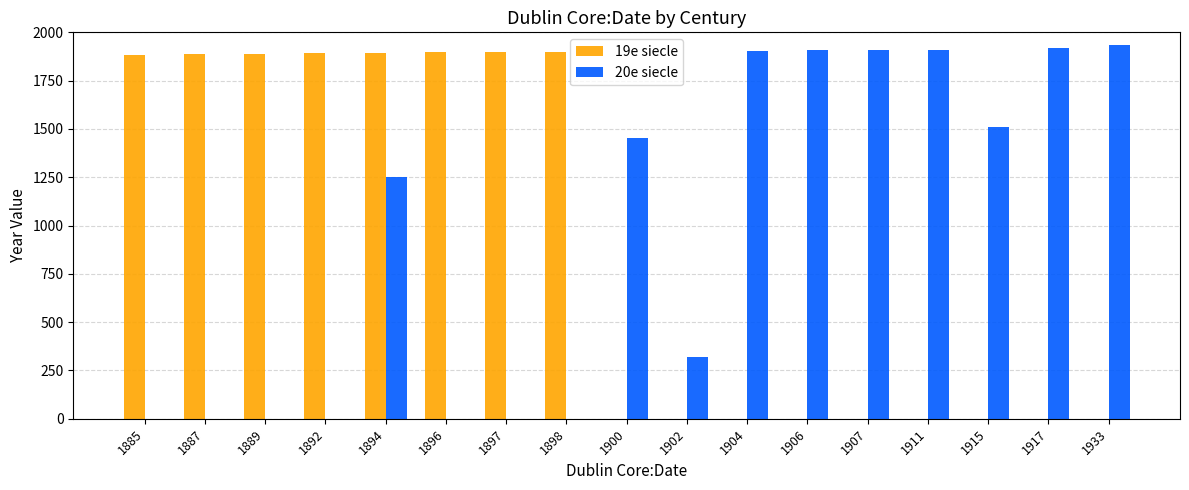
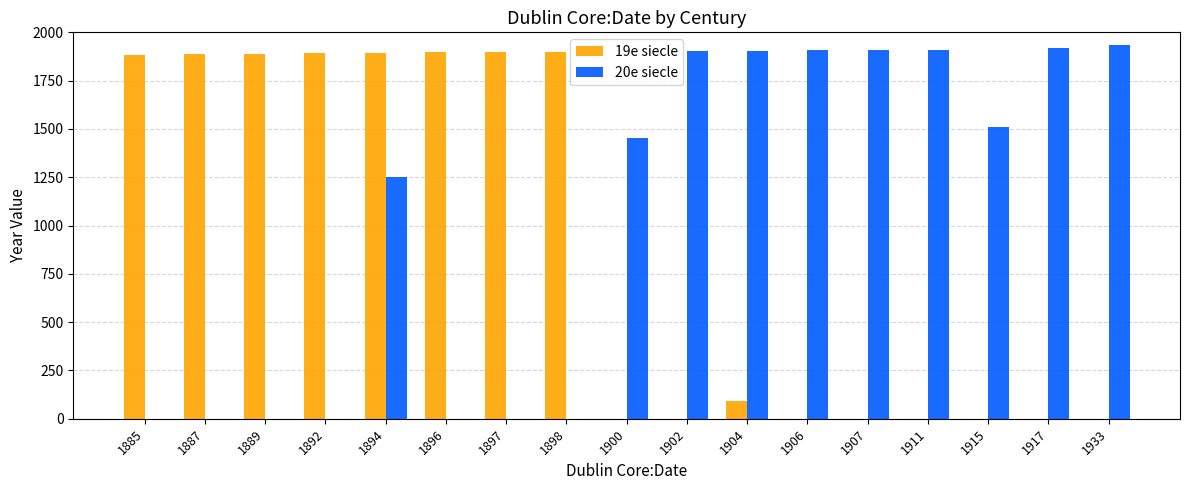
  {
    "19e siecle": {
      "1885": 1890,
      "1887": 1890,
      "1889": 1890,
      "1892": 1890,
      "1894": 1890,
      "1896": 1900,
      "1897": 1900,
      "1898": 1900,
      "1900": 0,
      "1902": 0,
-     "1904": 0,
+     "1904": 90,
      "1906": 0,
      "1907": 0,
      "1911": 0,
      "1915": 0,
      "1917": 0,
      "1933": 0
    },
    "20e siecle": {
      "1885": 0,
      "1887": 0,
      "1889": 0,
      "1892": 0,
      "1894": 1250,
      "1896": 0,
      "1897": 0,
      "1898": 0,
      "1900": 1450,
-     "1902": 320,
+     "1902": 1900,
      "1904": 1900,
      "1906": 1910,
      "1907": 1910,
      "1911": 1910,
      "1915": 1510,
      "1917": 1920,
      "1933": 1930
    }
  }
